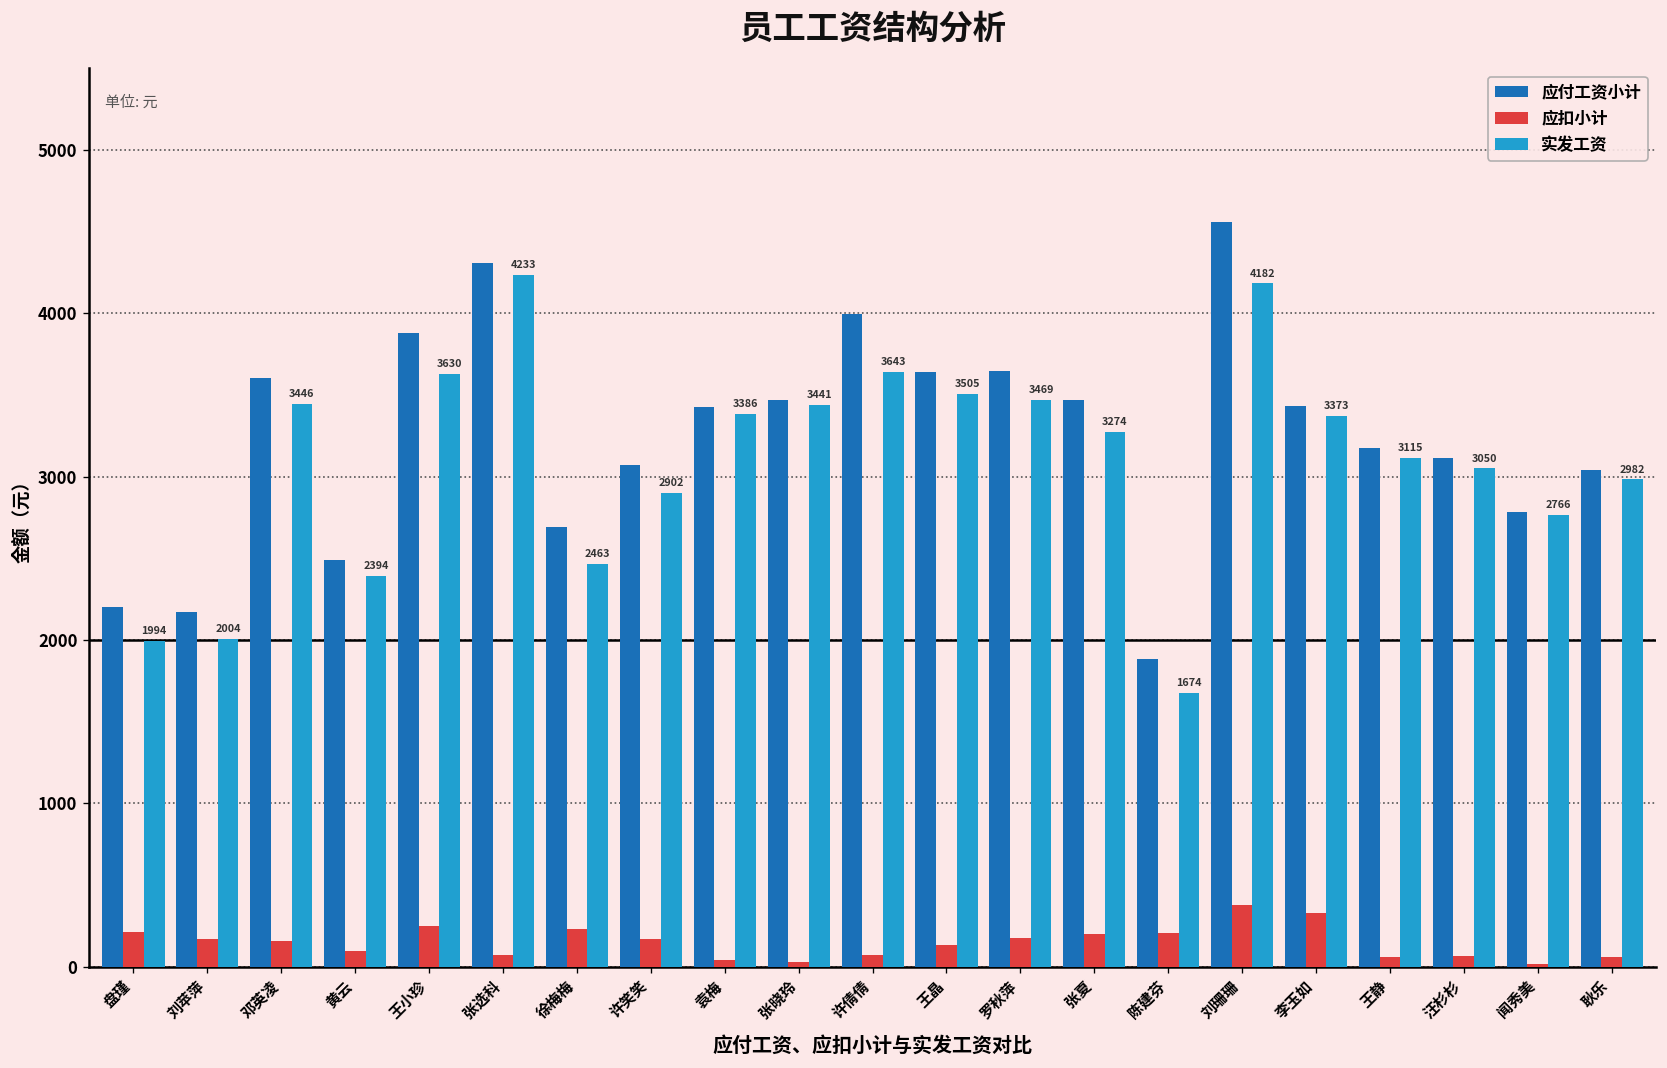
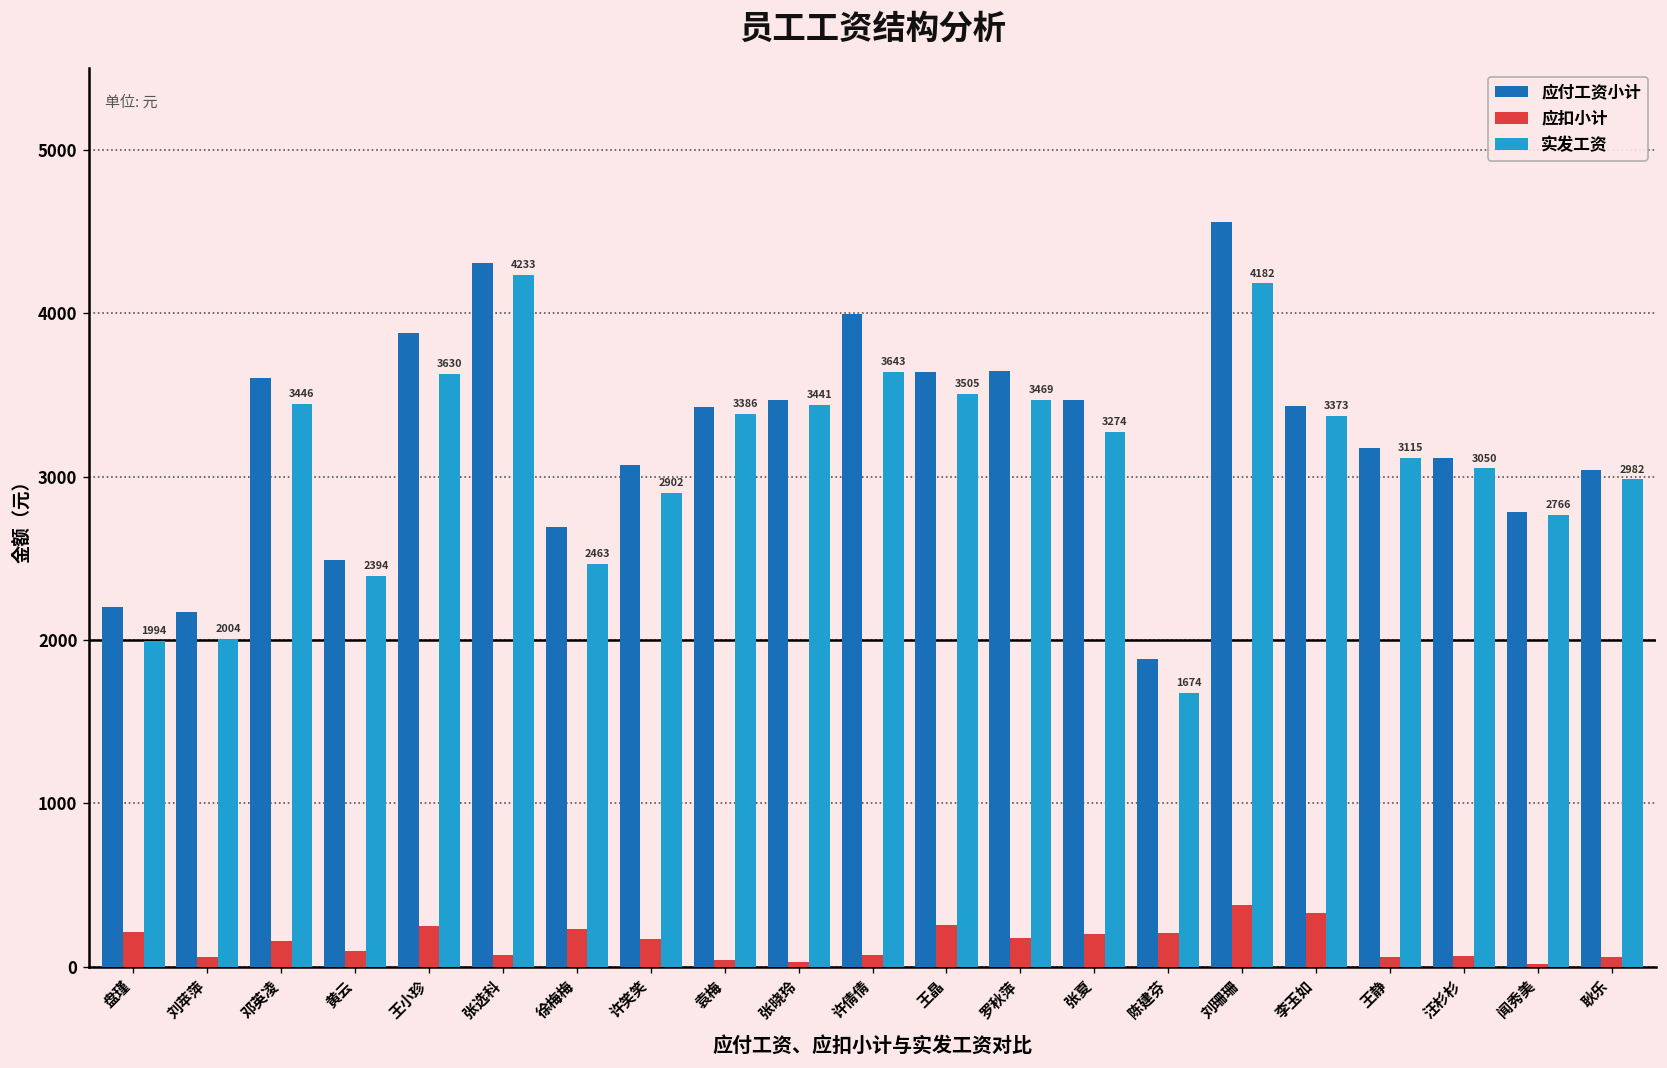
  {
    "应扣小计": {
      "盘瑾": 210,
-     "刘苹萍": 170,
+     "刘苹萍": 60,
      "邓英凌": 160,
      "黄云": 100,
      "王小珍": 250,
      "张选科": 70,
      "徐梅梅": 230,
      "许笑笑": 170,
      "袁梅": 40,
      "张晓玲": 30,
      "许倩倩": 70,
-     "王晶": 140,
+     "王晶": 260,
      "罗秋萍": 180,
      "张夏": 200,
      "陈建芬": 210,
      "刘珊珊": 380,
      "李玉如": 330,
      "王静": 60,
      "汪杉杉": 60,
      "耿乐": 60
    }
  }
